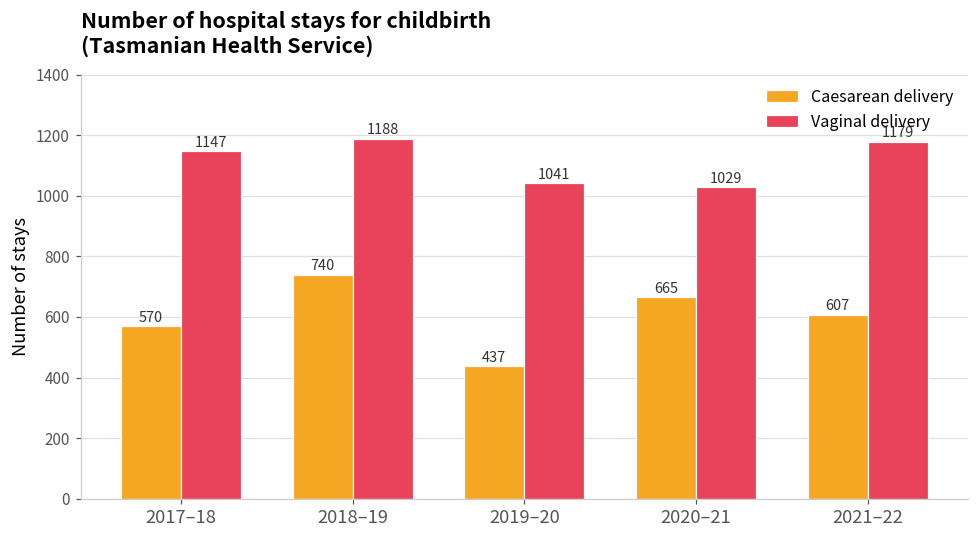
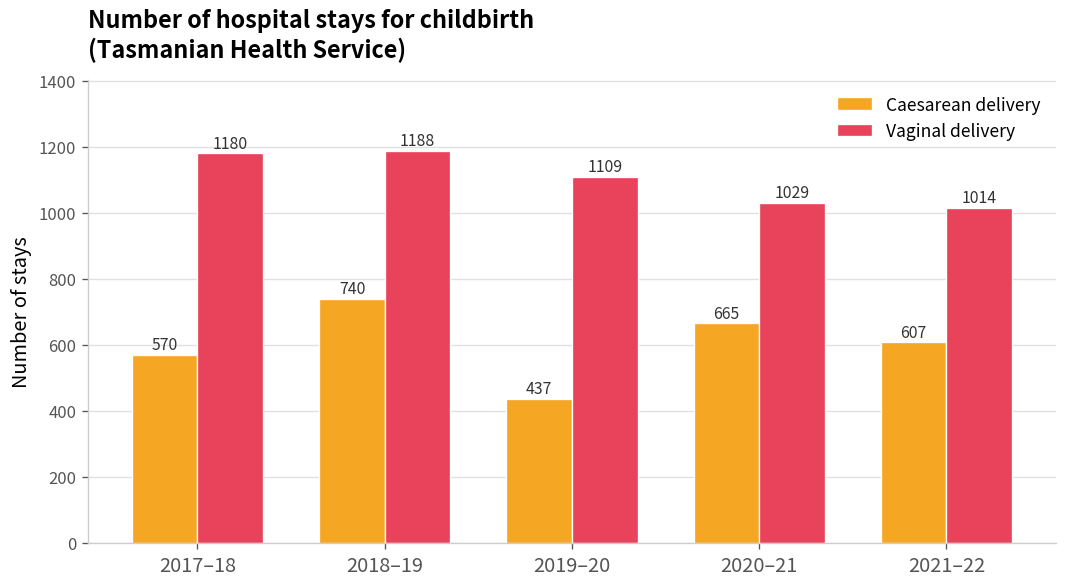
  {
    "Caesarean delivery": {
      "2017–18": 570,
      "2018–19": 740,
      "2019–20": 437,
      "2020–21": 665,
      "2021–22": 607
    },
    "Vaginal delivery": {
-     "2017–18": 1147,
+     "2017–18": 1180,
      "2018–19": 1188,
-     "2019–20": 1041,
+     "2019–20": 1109,
      "2020–21": 1029,
-     "2021–22": 1179
+     "2021–22": 1014
    }
  }
